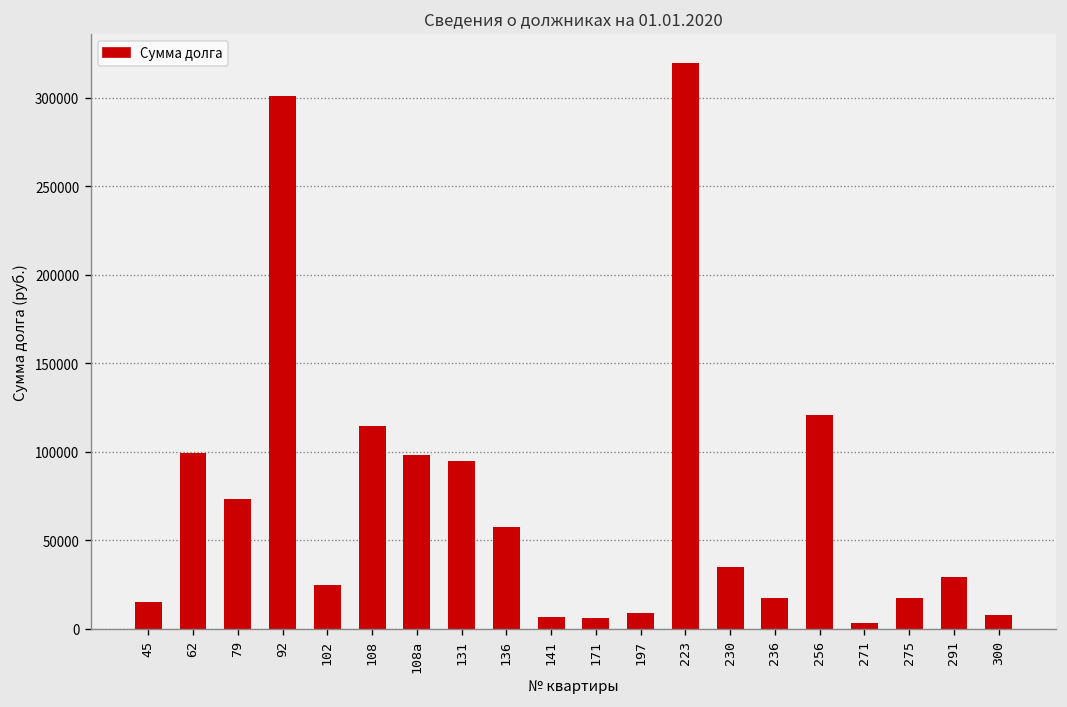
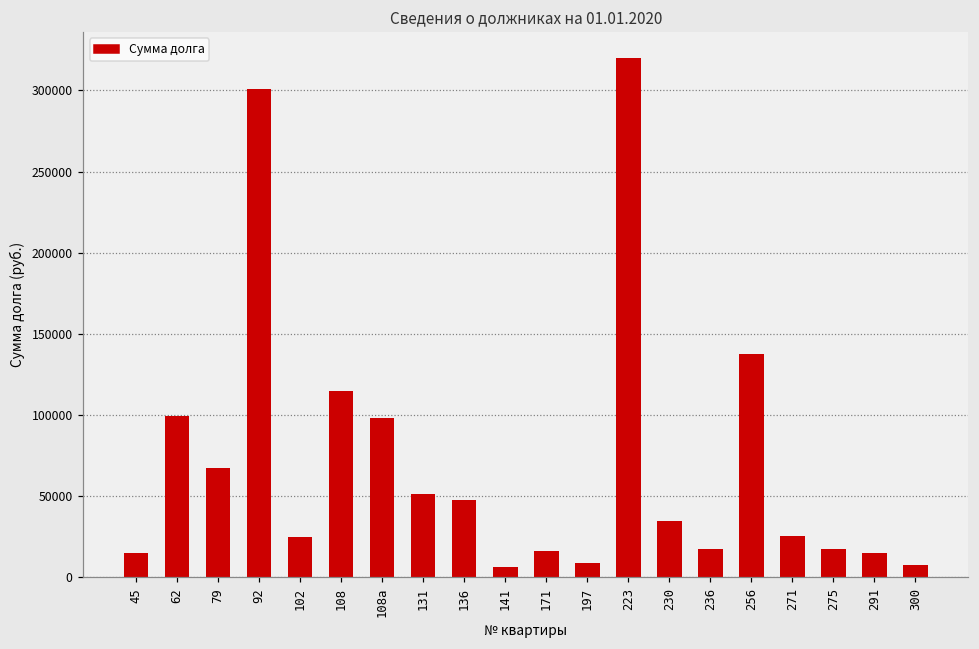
  {
    "45": 15000,
    "62": 99000,
-   "79": 73000,
+   "79": 67000,
    "92": 301000,
    "102": 25000,
    "108": 115000,
    "108а": 98000,
-   "131": 94000,
-   "136": 57000,
+   "131": 51000,
+   "136": 48000,
    "141": 6000,
-   "171": 6000,
+   "171": 16000,
    "197": 9000,
    "223": 320000,
    "230": 35000,
    "236": 17000,
-   "256": 121000,
-   "271": 3000,
+   "256": 138000,
+   "271": 26000,
    "275": 17000,
-   "291": 29000,
+   "291": 15000,
    "300": 8000
  }
